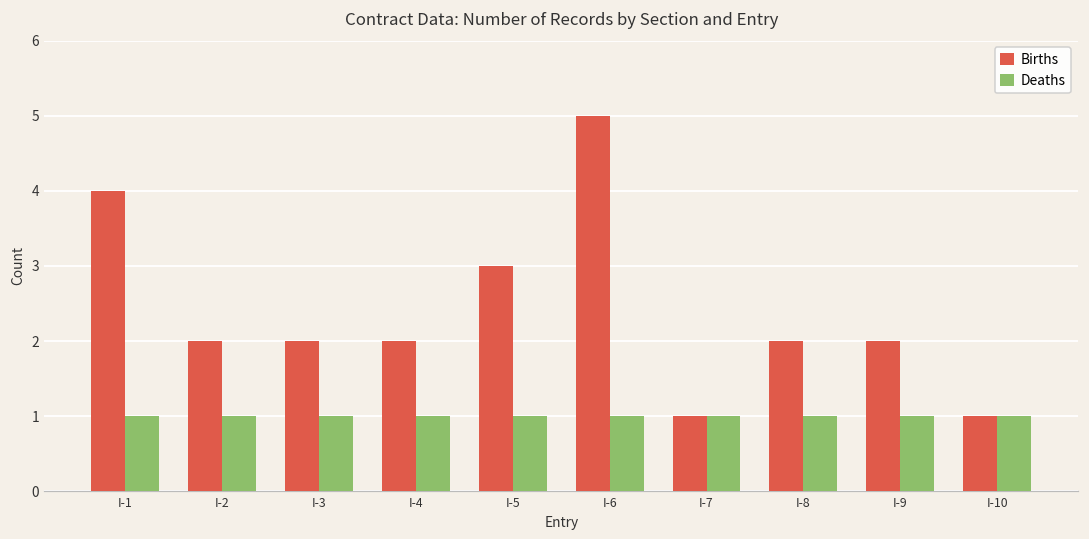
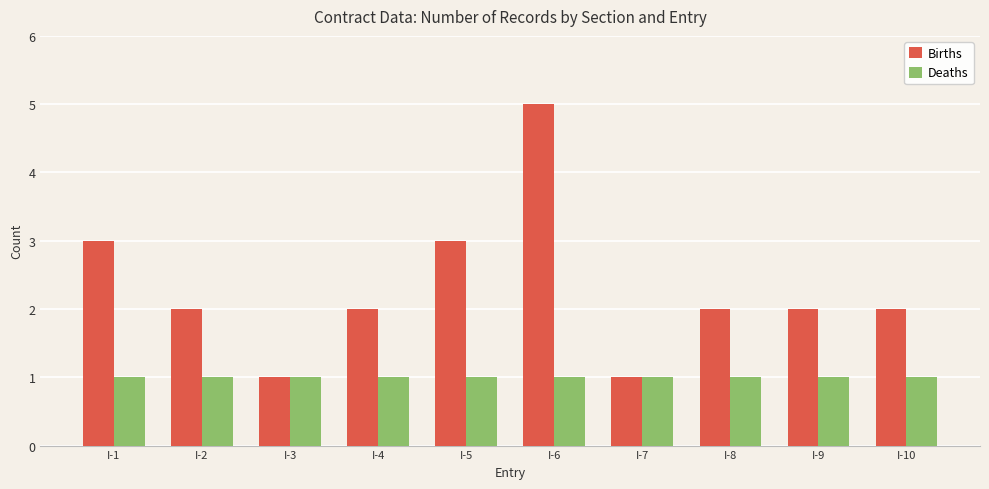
  {
    "Births": {
-     "I-1": 4,
+     "I-1": 3,
      "I-2": 2,
-     "I-3": 2,
+     "I-3": 1,
      "I-4": 2,
      "I-5": 3,
      "I-6": 5,
      "I-7": 1,
      "I-8": 2,
      "I-9": 2,
-     "I-10": 1
+     "I-10": 2
    },
    "Deaths": {
      "I-1": 1,
      "I-2": 1,
      "I-3": 1,
      "I-4": 1,
      "I-5": 1,
      "I-6": 1,
      "I-7": 1,
      "I-8": 1,
      "I-9": 1,
      "I-10": 1
    }
  }
